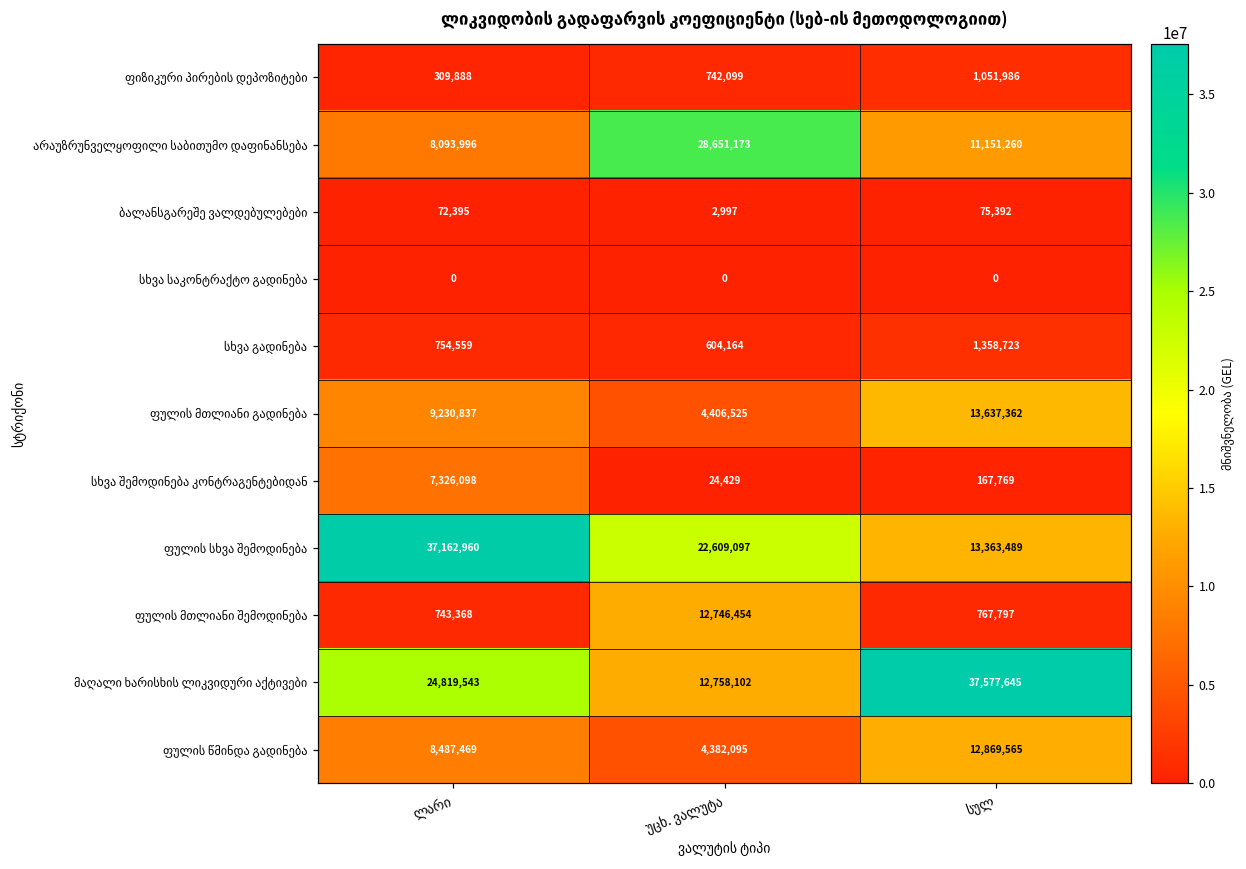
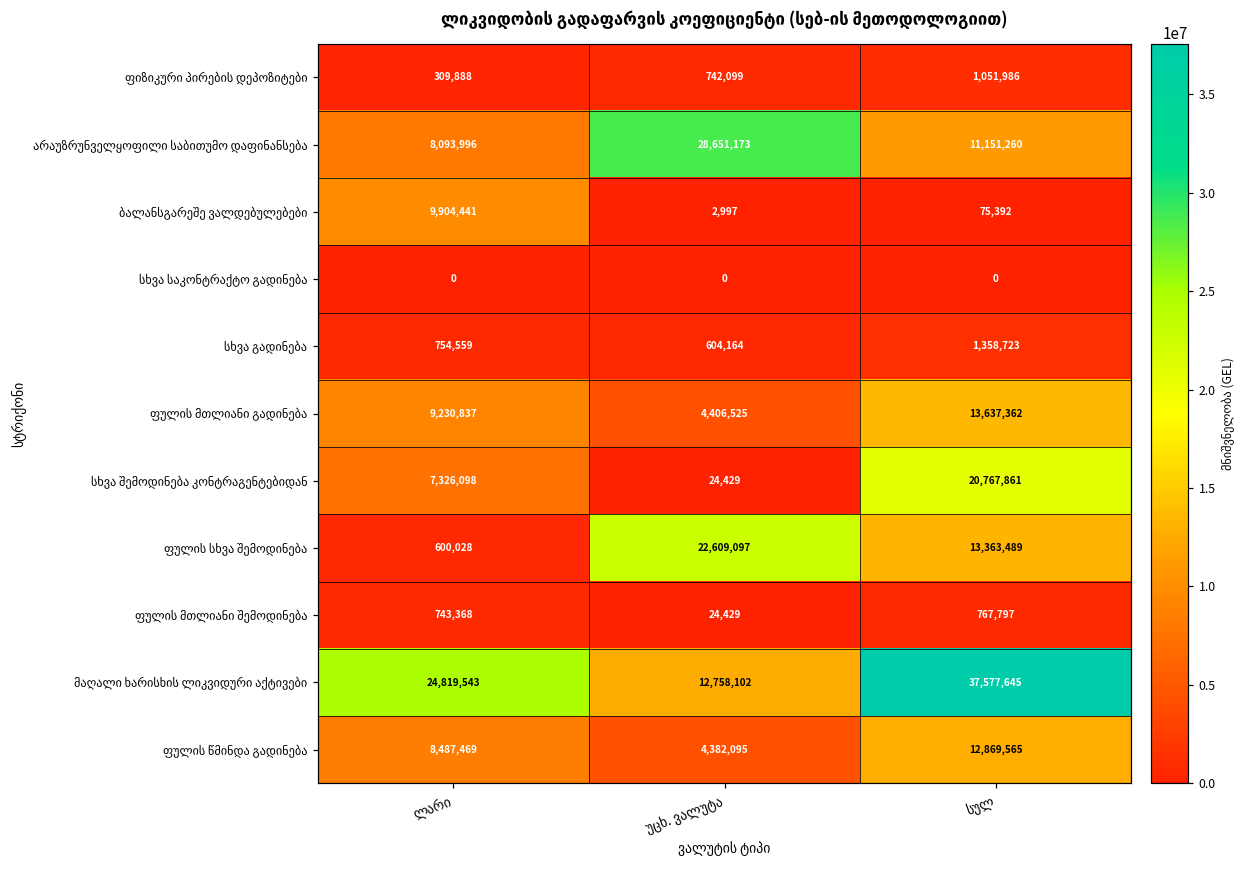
  {
    "ფიზიკური პირების დეპოზიტები": {
      "ლარი": "309,888",
      "უცხ. ვალუტა": "742,099",
      "სულ": "1,051,986"
    },
    "არაუზრუნველყოფილი საბითუმო დაფინანსება": {
      "ლარი": "8,093,996",
      "უცხ. ვალუტა": "28,651,173",
      "სულ": "11,151,260"
    },
    "ბალანსგარეშე ვალდებულებები": {
-     "ლარი": "72,395",
+     "ლარი": "9,904,441",
      "უცხ. ვალუტა": "2,997",
      "სულ": "75,392"
    },
    "სხვა საკონტრაქტო გადინება": {
      "ლარი": "0",
      "უცხ. ვალუტა": "0",
      "სულ": "0"
    },
    "სხვა გადინება": {
      "ლარი": "754,559",
      "უცხ. ვალუტა": "604,164",
      "სულ": "1,358,723"
    },
    "ფულის მთლიანი გადინება": {
      "ლარი": "9,230,837",
      "უცხ. ვალუტა": "4,406,525",
      "სულ": "13,637,362"
    },
    "სხვა შემოდინება კონტრაგენტებიდან": {
      "ლარი": "7,326,098",
      "უცხ. ვალუტა": "24,429",
-     "სულ": "167,769"
+     "სულ": "20,767,861"
    },
    "ფულის სხვა შემოდინება": {
-     "ლარი": "37,162,960",
+     "ლარი": "600,028",
      "უცხ. ვალუტა": "22,609,097",
      "სულ": "13,363,489"
    },
    "ფულის მთლიანი შემოდინება": {
      "ლარი": "743,368",
-     "უცხ. ვალუტა": "12,746,454",
+     "უცხ. ვალუტა": "24,429",
      "სულ": "767,797"
    },
    "მაღალი ხარისხის ლიკვიდური აქტივები": {
      "ლარი": "24,819,543",
      "უცხ. ვალუტა": "12,758,102",
      "სულ": "37,577,645"
    },
    "ფულის წმინდა გადინება": {
      "ლარი": "8,487,469",
      "უცხ. ვალუტა": "4,382,095",
      "სულ": "12,869,565"
    }
  }
